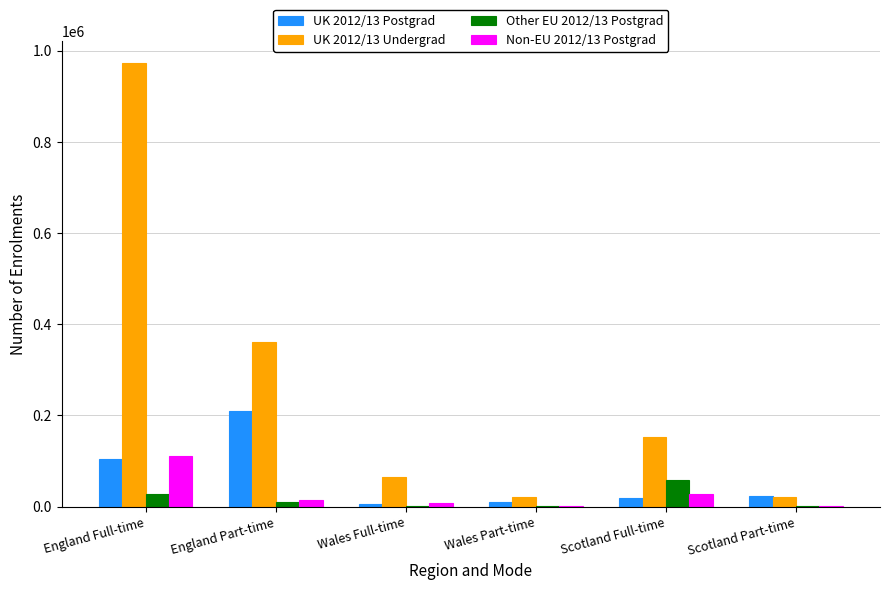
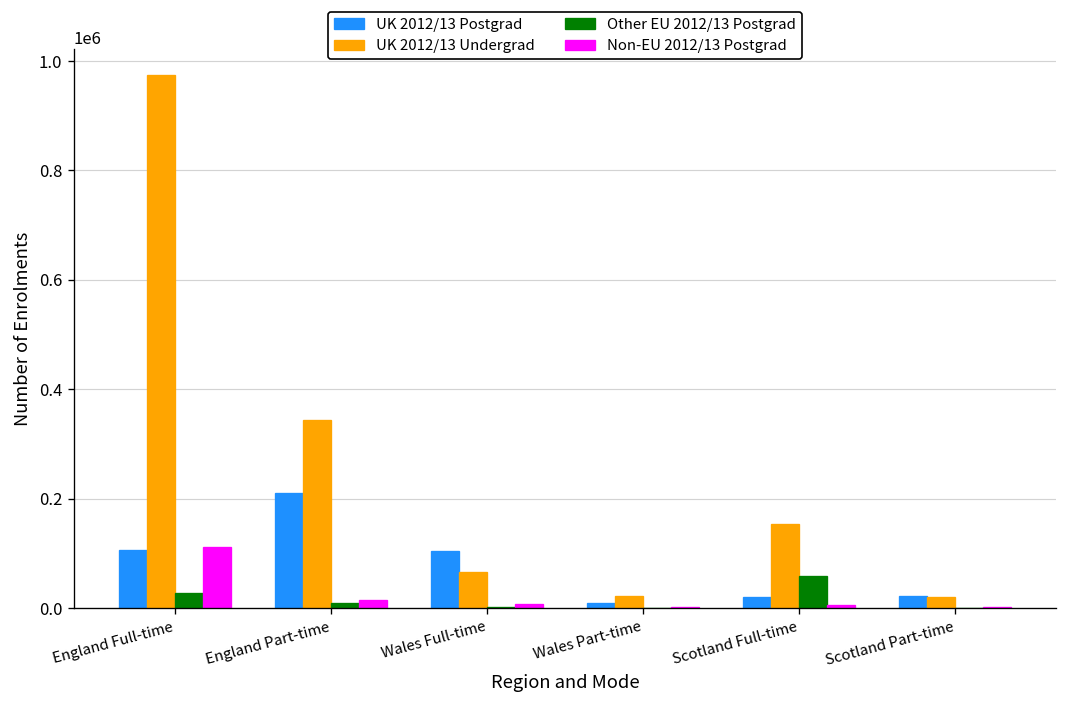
  {
    "UK 2012/13 Postgrad": {
      "England Full-time": 110000,
      "England Part-time": 210000,
-     "Wales Full-time": 10000,
+     "Wales Full-time": 100000,
      "Wales Part-time": 10000,
      "Scotland Full-time": 20000,
      "Scotland Part-time": 20000
    },
    "UK 2012/13 Undergrad": {
      "England Full-time": 970000,
-     "England Part-time": 360000,
+     "England Part-time": 340000,
      "Wales Full-time": 70000,
      "Wales Part-time": 20000,
      "Scotland Full-time": 150000,
      "Scotland Part-time": 20000
    },
    "Other EU 2012/13 Postgrad": {
      "England Full-time": 30000,
      "England Part-time": 10000,
      "Scotland Full-time": 60000
    },
    "Non-EU 2012/13 Postgrad": {
      "England Full-time": 110000,
      "England Part-time": 10000,
      "Wales Full-time": 10000,
-     "Scotland Full-time": 30000
+     "Scotland Full-time": 10000
    }
  }
